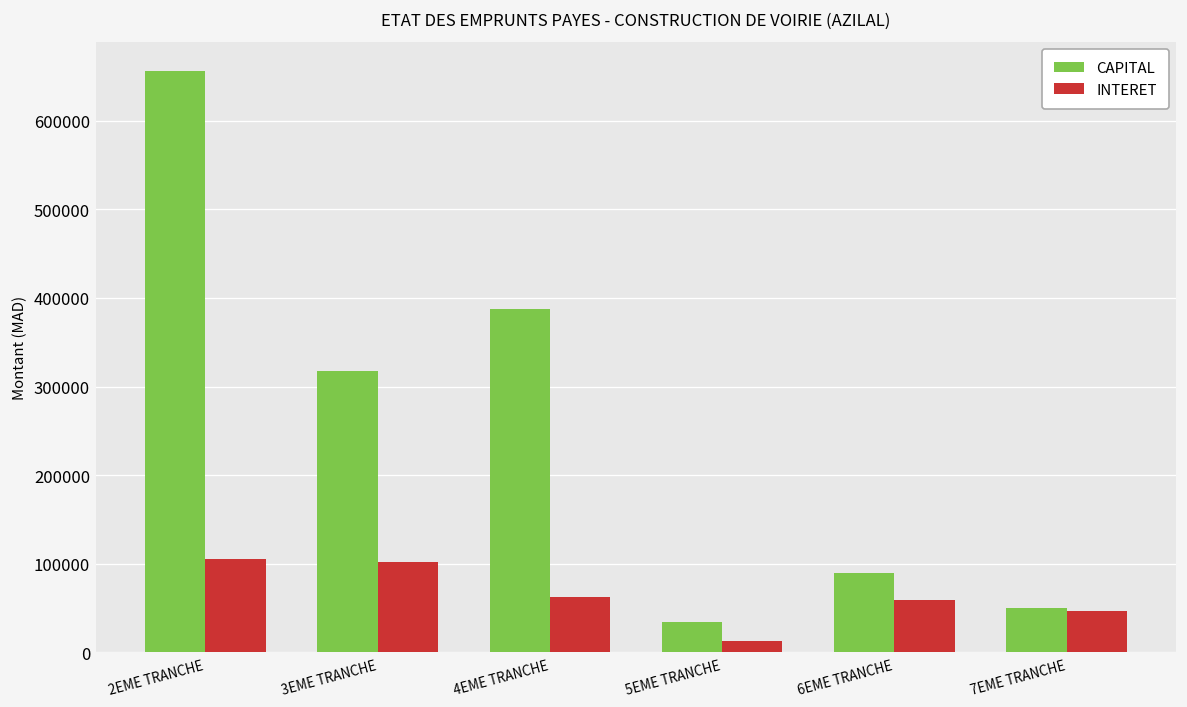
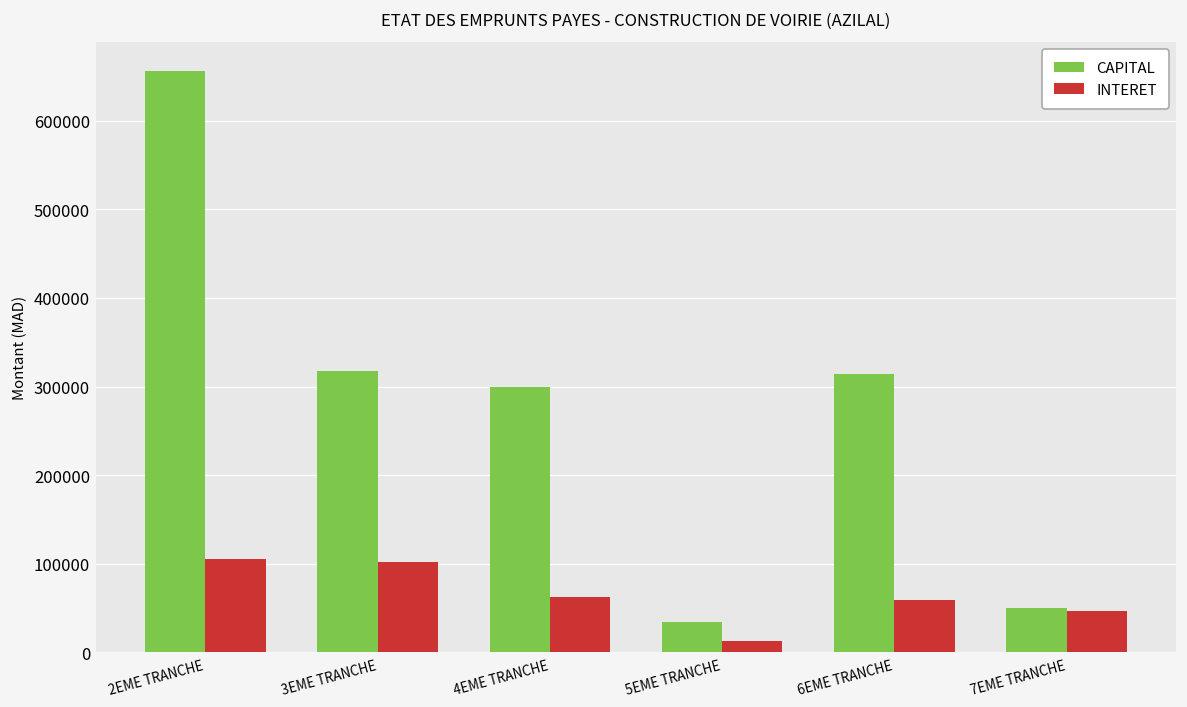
  {
    "CAPITAL": {
      "2EME TRANCHE": 660000,
      "3EME TRANCHE": 320000,
-     "4EME TRANCHE": 390000,
+     "4EME TRANCHE": 300000,
      "5EME TRANCHE": 30000,
-     "6EME TRANCHE": 90000,
+     "6EME TRANCHE": 310000,
      "7EME TRANCHE": 50000
    },
    "INTERET": {
      "2EME TRANCHE": 110000,
      "3EME TRANCHE": 100000,
      "4EME TRANCHE": 60000,
      "5EME TRANCHE": 10000,
      "6EME TRANCHE": 60000,
      "7EME TRANCHE": 50000
    }
  }
